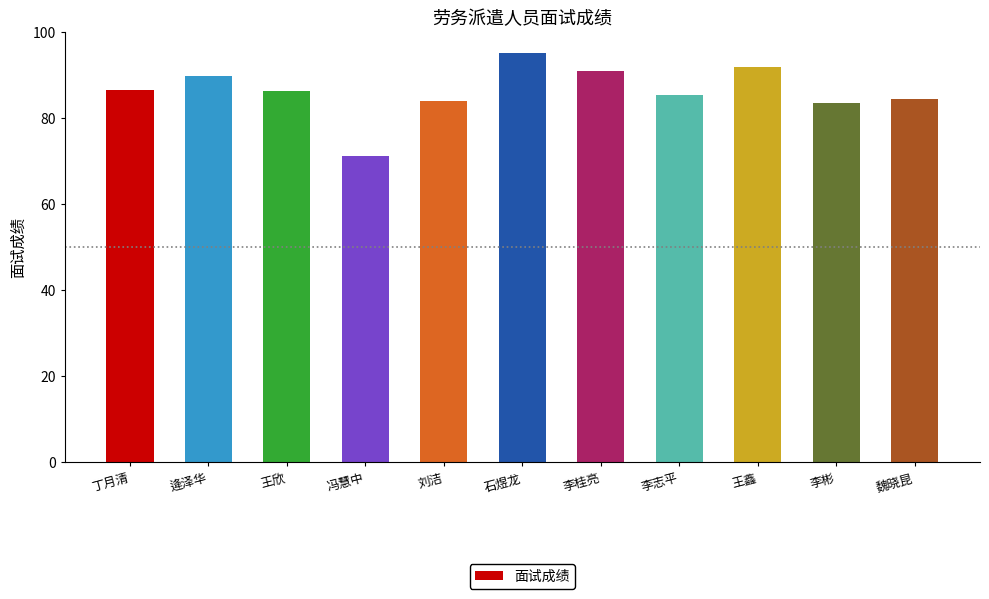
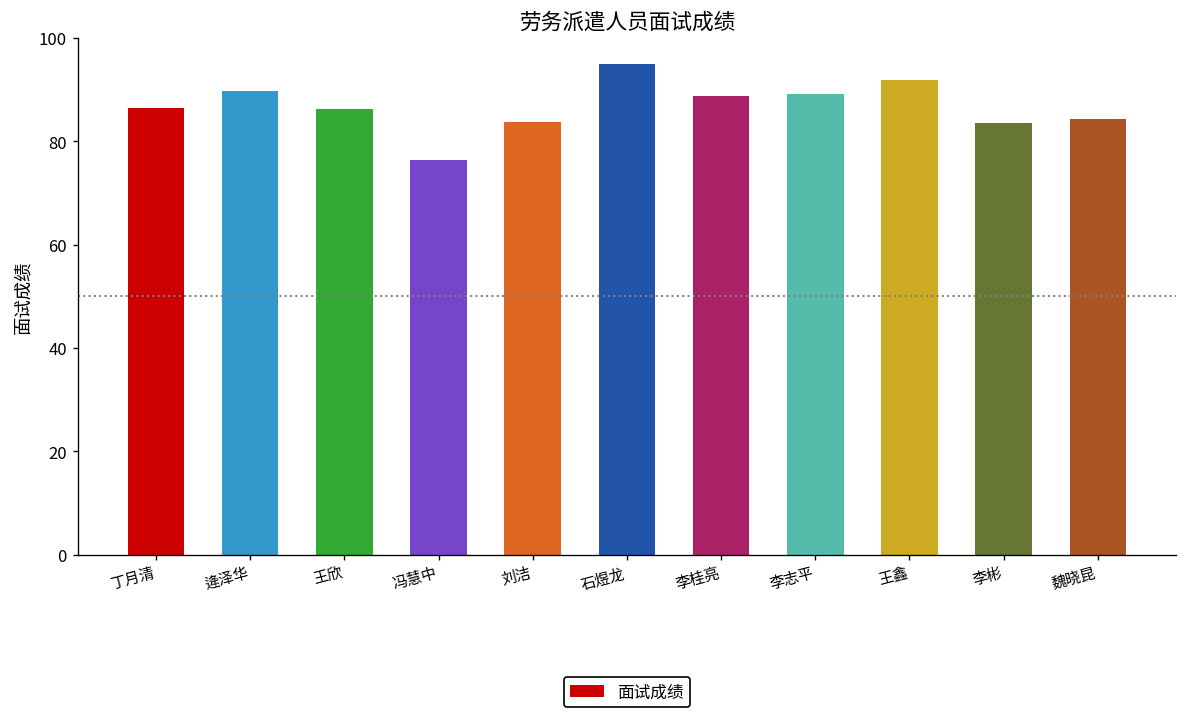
  {
    "丁月清": 87,
    "逄泽华": 90,
    "王欣": 86,
-   "冯慧中": 71,
+   "冯慧中": 76,
    "刘洁": 84,
    "石煜龙": 95,
-   "李桂亮": 91,
-   "李志平": 85,
+   "李桂亮": 89,
+   "李志平": 89,
    "王鑫": 92,
    "李彬": 84,
    "魏晓昆": 84
  }
